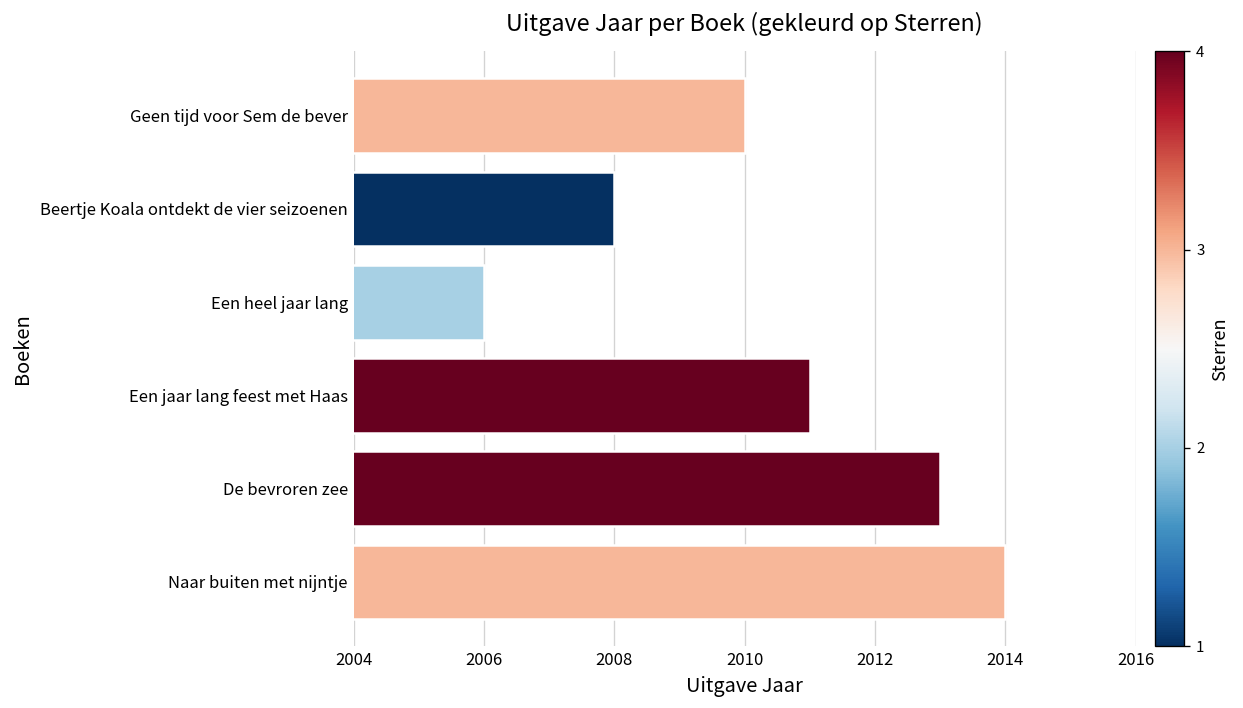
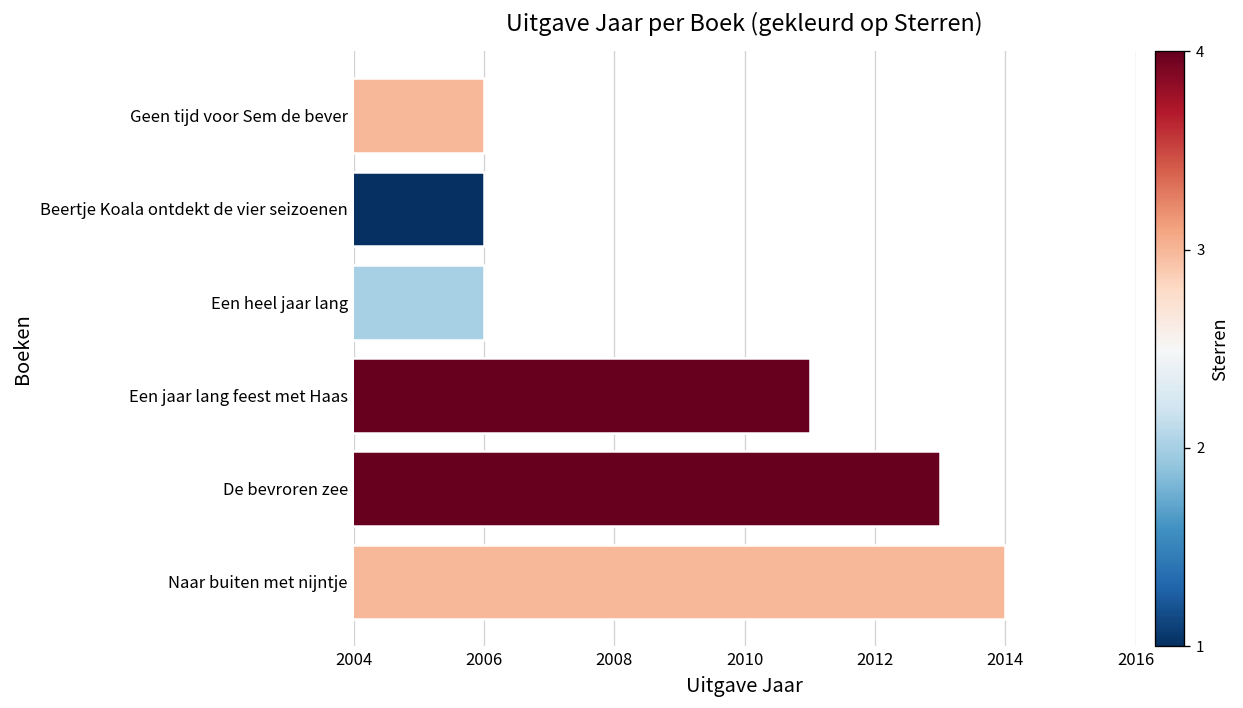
  {
-   "Geen tijd voor Sem de bever": 2010,
-   "Beertje Koala ontdekt de vier seizoenen": 2008,
+   "Geen tijd voor Sem de bever": 2006,
+   "Beertje Koala ontdekt de vier seizoenen": 2006,
    "Een heel jaar lang": 2006,
    "Een jaar lang feest met Haas": 2011,
    "De bevroren zee": 2013,
    "Naar buiten met nijntje": 2014
  }
